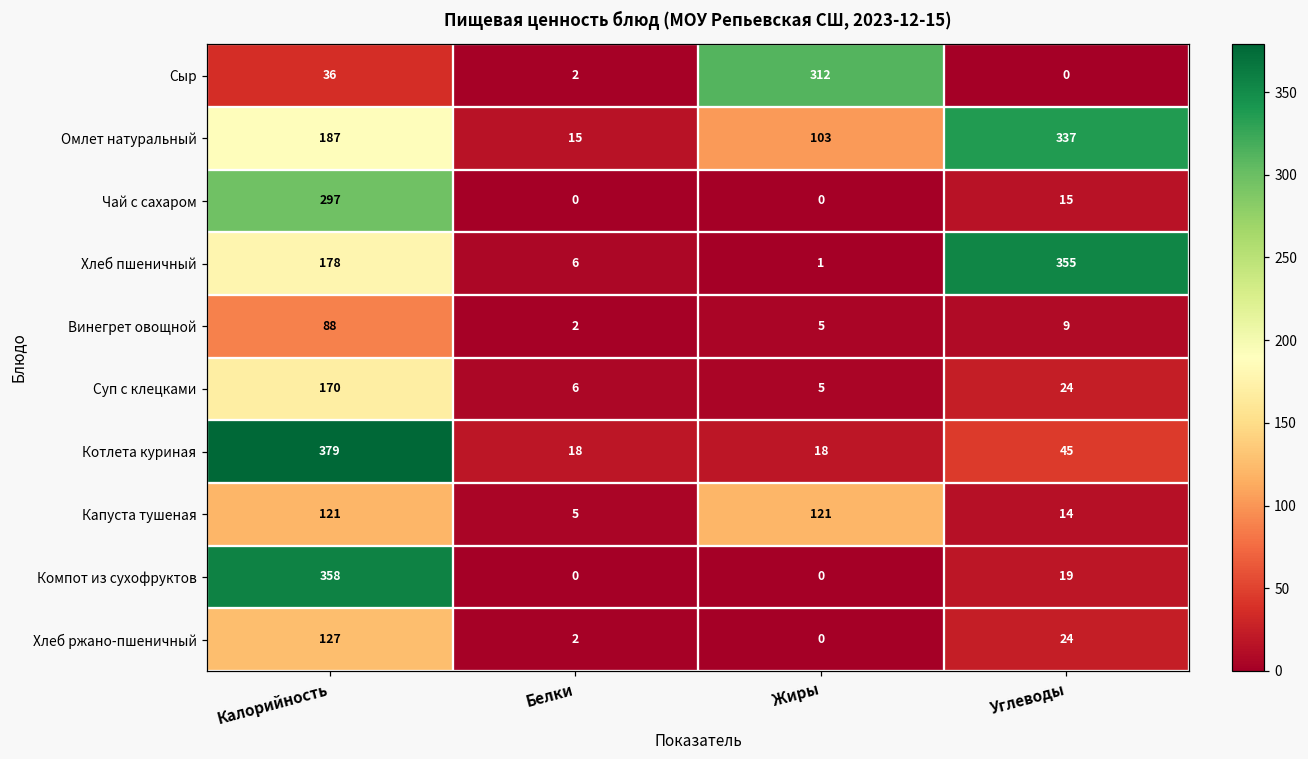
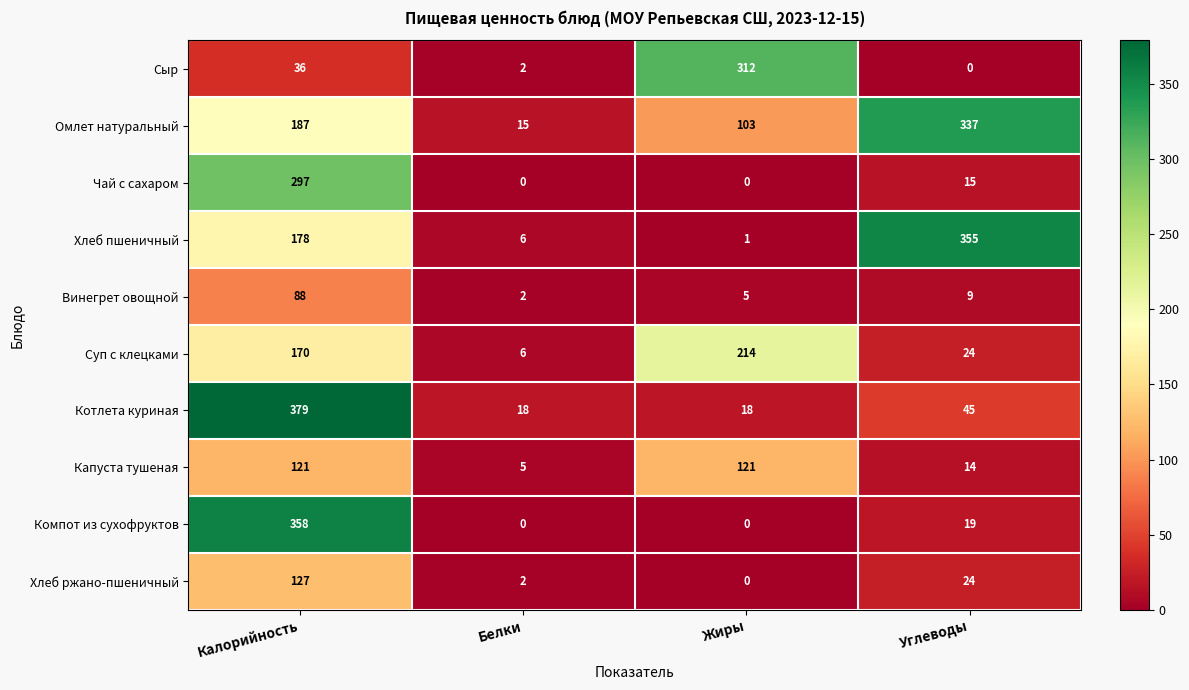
  {
    "Сыр": {
      "Калорийность": 36,
      "Белки": 2,
      "Жиры": 312,
      "Углеводы": 0
    },
    "Омлет натуральный": {
      "Калорийность": 187,
      "Белки": 15,
      "Жиры": 103,
      "Углеводы": 337
    },
    "Чай с сахаром": {
      "Калорийность": 297,
      "Белки": 0,
      "Жиры": 0,
      "Углеводы": 15
    },
    "Хлеб пшеничный": {
      "Калорийность": 178,
      "Белки": 6,
      "Жиры": 1,
      "Углеводы": 355
    },
    "Винегрет овощной": {
      "Калорийность": 88,
      "Белки": 2,
      "Жиры": 5,
      "Углеводы": 9
    },
    "Суп с клецками": {
      "Калорийность": 170,
      "Белки": 6,
-     "Жиры": 5,
+     "Жиры": 214,
      "Углеводы": 24
    },
    "Котлета куриная": {
      "Калорийность": 379,
      "Белки": 18,
      "Жиры": 18,
      "Углеводы": 45
    },
    "Капуста тушеная": {
      "Калорийность": 121,
      "Белки": 5,
      "Жиры": 121,
      "Углеводы": 14
    },
    "Компот из сухофруктов": {
      "Калорийность": 358,
      "Белки": 0,
      "Жиры": 0,
      "Углеводы": 19
    },
    "Хлеб ржано-пшеничный": {
      "Калорийность": 127,
      "Белки": 2,
      "Жиры": 0,
      "Углеводы": 24
    }
  }
